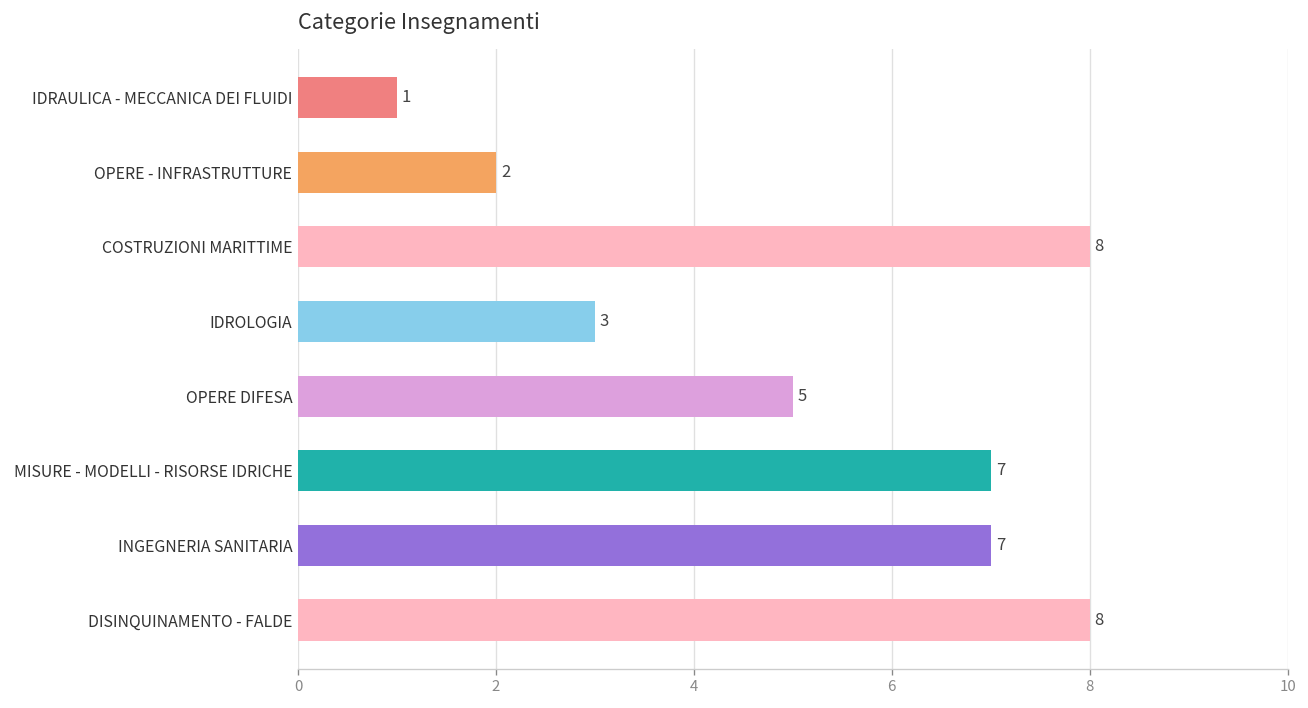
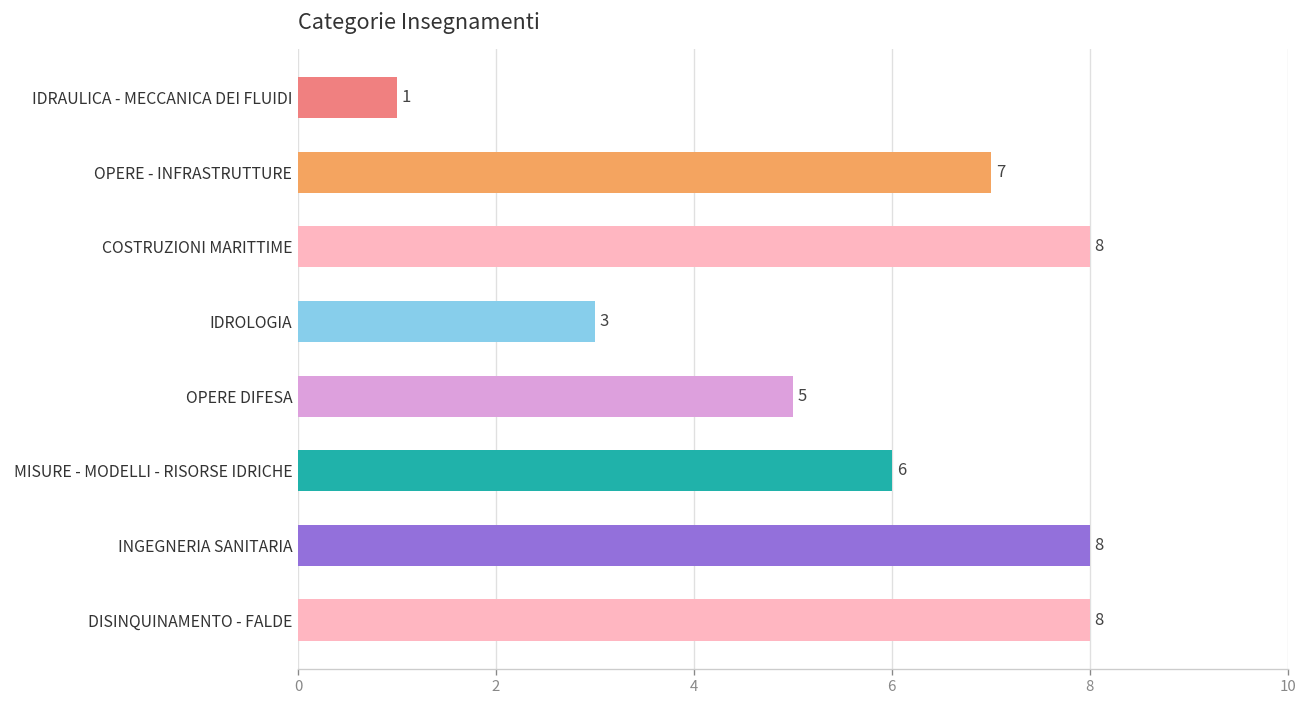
  {
    "IDRAULICA - MECCANICA DEI FLUIDI": 1,
-   "OPERE - INFRASTRUTTURE": 2,
+   "OPERE - INFRASTRUTTURE": 7,
    "COSTRUZIONI MARITTIME": 8,
    "IDROLOGIA": 3,
    "OPERE DIFESA": 5,
-   "MISURE - MODELLI - RISORSE IDRICHE": 7,
-   "INGEGNERIA SANITARIA": 7,
+   "MISURE - MODELLI - RISORSE IDRICHE": 6,
+   "INGEGNERIA SANITARIA": 8,
    "DISINQUINAMENTO - FALDE": 8
  }
